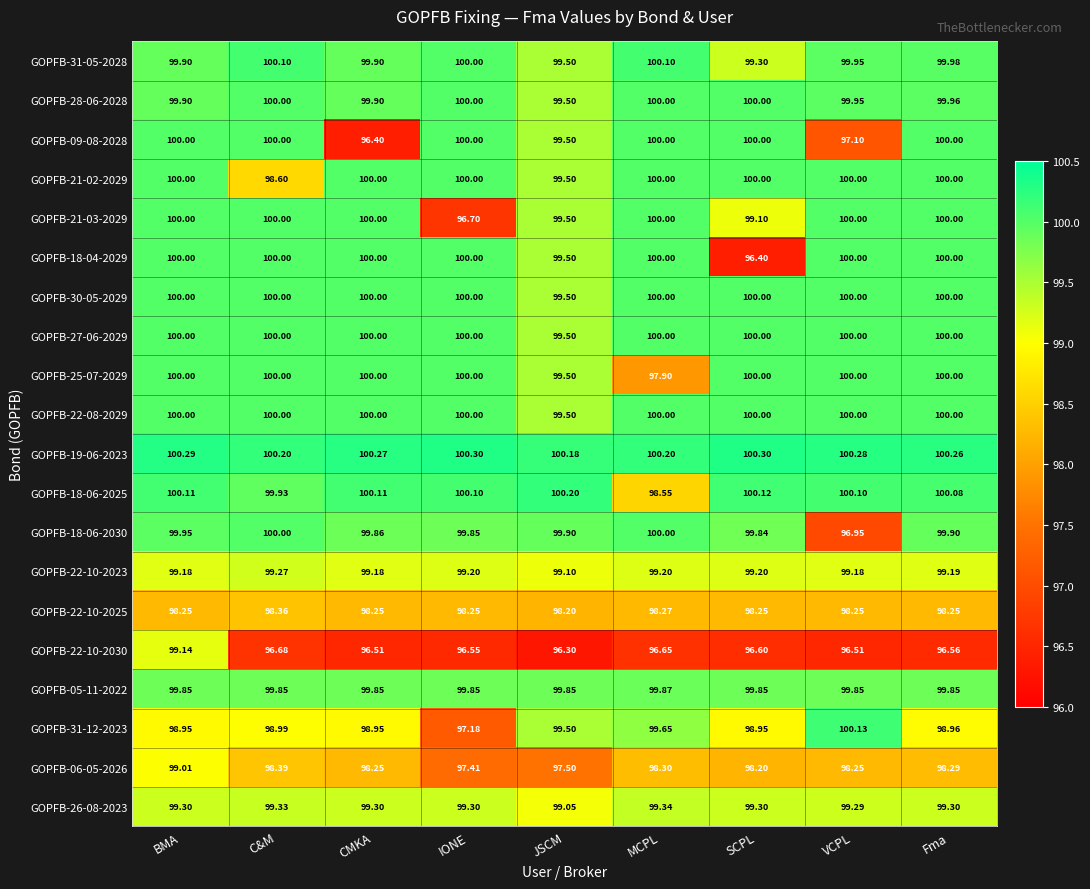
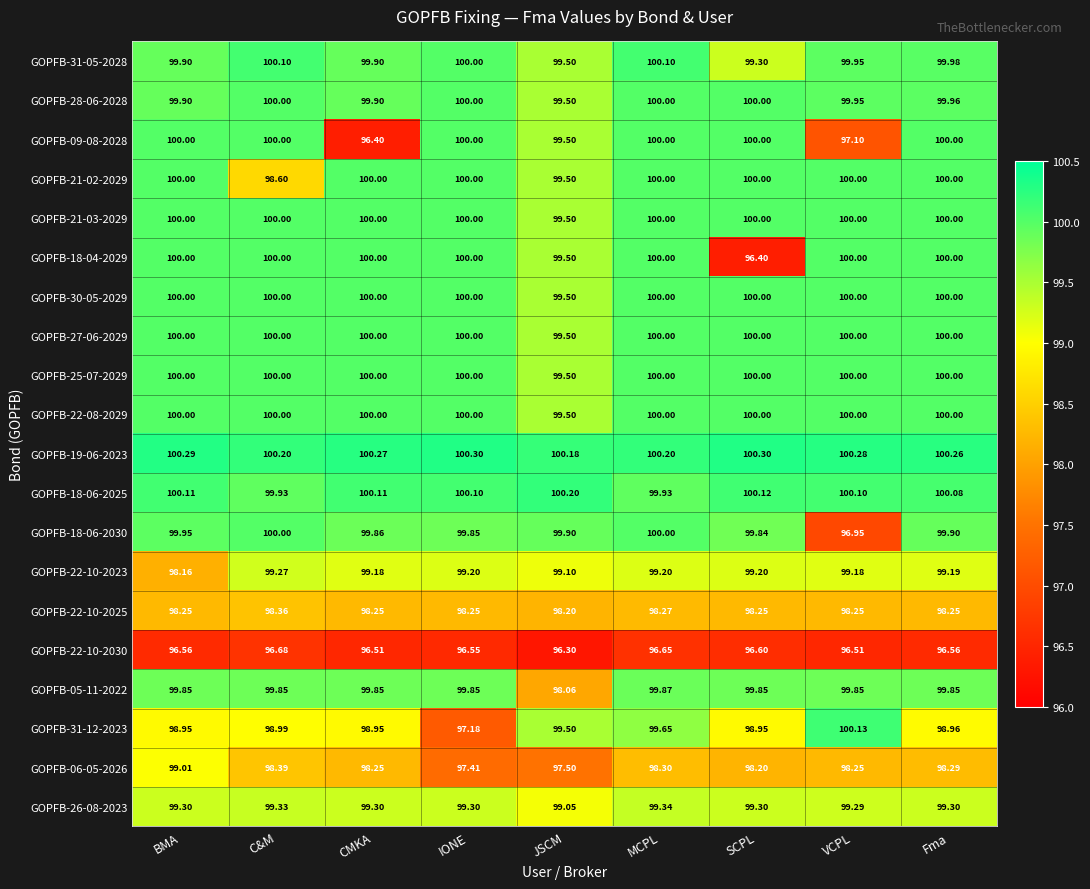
  {
    "GOPFB-31-05-2028": {
      "BMA": 99.90,
      "C&M": 100.10,
      "CMKA": 99.90,
      "IONE": 100.00,
      "JSCM": 99.50,
      "MCPL": 100.10,
      "SCPL": 99.30,
      "VCPL": 99.95,
      "Fma": 99.98
    },
    "GOPFB-28-06-2028": {
      "BMA": 99.90,
      "C&M": 100.00,
      "CMKA": 99.90,
      "IONE": 100.00,
      "JSCM": 99.50,
      "MCPL": 100.00,
      "SCPL": 100.00,
      "VCPL": 99.95,
      "Fma": 99.96
    },
    "GOPFB-09-08-2028": {
      "BMA": 100.00,
      "C&M": 100.00,
      "CMKA": 96.40,
      "IONE": 100.00,
      "JSCM": 99.50,
      "MCPL": 100.00,
      "SCPL": 100.00,
      "VCPL": 97.10,
      "Fma": 100.00
    },
    "GOPFB-21-02-2029": {
      "BMA": 100.00,
      "C&M": 98.60,
      "CMKA": 100.00,
      "IONE": 100.00,
      "JSCM": 99.50,
      "MCPL": 100.00,
      "SCPL": 100.00,
      "VCPL": 100.00,
      "Fma": 100.00
    },
    "GOPFB-21-03-2029": {
      "BMA": 100.00,
      "C&M": 100.00,
      "CMKA": 100.00,
-     "IONE": 96.70,
+     "IONE": 100.00,
      "JSCM": 99.50,
      "MCPL": 100.00,
-     "SCPL": 99.10,
+     "SCPL": 100.00,
      "VCPL": 100.00,
      "Fma": 100.00
    },
    "GOPFB-18-04-2029": {
      "BMA": 100.00,
      "C&M": 100.00,
      "CMKA": 100.00,
      "IONE": 100.00,
      "JSCM": 99.50,
      "MCPL": 100.00,
      "SCPL": 96.40,
      "VCPL": 100.00,
      "Fma": 100.00
    },
    "GOPFB-30-05-2029": {
      "BMA": 100.00,
      "C&M": 100.00,
      "CMKA": 100.00,
      "IONE": 100.00,
      "JSCM": 99.50,
      "MCPL": 100.00,
      "SCPL": 100.00,
      "VCPL": 100.00,
      "Fma": 100.00
    },
    "GOPFB-27-06-2029": {
      "BMA": 100.00,
      "C&M": 100.00,
      "CMKA": 100.00,
      "IONE": 100.00,
      "JSCM": 99.50,
      "MCPL": 100.00,
      "SCPL": 100.00,
      "VCPL": 100.00,
      "Fma": 100.00
    },
    "GOPFB-25-07-2029": {
      "BMA": 100.00,
      "C&M": 100.00,
      "CMKA": 100.00,
      "IONE": 100.00,
      "JSCM": 99.50,
-     "MCPL": 97.90,
+     "MCPL": 100.00,
      "SCPL": 100.00,
      "VCPL": 100.00,
      "Fma": 100.00
    },
    "GOPFB-22-08-2029": {
      "BMA": 100.00,
      "C&M": 100.00,
      "CMKA": 100.00,
      "IONE": 100.00,
      "JSCM": 99.50,
      "MCPL": 100.00,
      "SCPL": 100.00,
      "VCPL": 100.00,
      "Fma": 100.00
    },
    "GOPFB-19-06-2023": {
      "BMA": 100.29,
      "C&M": 100.20,
      "CMKA": 100.27,
      "IONE": 100.30,
      "JSCM": 100.18,
      "MCPL": 100.20,
      "SCPL": 100.30,
      "VCPL": 100.28,
      "Fma": 100.26
    },
    "GOPFB-18-06-2025": {
      "BMA": 100.11,
      "C&M": 99.93,
      "CMKA": 100.11,
      "IONE": 100.10,
      "JSCM": 100.20,
-     "MCPL": 98.55,
+     "MCPL": 99.93,
      "SCPL": 100.12,
      "VCPL": 100.10,
      "Fma": 100.08
    },
    "GOPFB-18-06-2030": {
      "BMA": 99.95,
      "C&M": 100.00,
      "CMKA": 99.86,
      "IONE": 99.85,
      "JSCM": 99.90,
      "MCPL": 100.00,
      "SCPL": 99.84,
      "VCPL": 96.95,
      "Fma": 99.90
    },
    "GOPFB-22-10-2023": {
-     "BMA": 99.18,
+     "BMA": 98.16,
      "C&M": 99.27,
      "CMKA": 99.18,
      "IONE": 99.20,
      "JSCM": 99.10,
      "MCPL": 99.20,
      "SCPL": 99.20,
      "VCPL": 99.18,
      "Fma": 99.19
    },
    "GOPFB-22-10-2025": {
      "BMA": 98.25,
      "C&M": 98.36,
      "CMKA": 98.25,
      "IONE": 98.25,
      "JSCM": 98.20,
      "MCPL": 98.27,
      "SCPL": 98.25,
      "VCPL": 98.25,
      "Fma": 98.25
    },
    "GOPFB-22-10-2030": {
-     "BMA": 99.14,
+     "BMA": 96.56,
      "C&M": 96.68,
      "CMKA": 96.51,
      "IONE": 96.55,
      "JSCM": 96.30,
      "MCPL": 96.65,
      "SCPL": 96.60,
      "VCPL": 96.51,
      "Fma": 96.56
    },
    "GOPFB-05-11-2022": {
      "BMA": 99.85,
      "C&M": 99.85,
      "CMKA": 99.85,
      "IONE": 99.85,
-     "JSCM": 99.85,
+     "JSCM": 98.06,
      "MCPL": 99.87,
      "SCPL": 99.85,
      "VCPL": 99.85,
      "Fma": 99.85
    },
    "GOPFB-31-12-2023": {
      "BMA": 98.95,
      "C&M": 98.99,
      "CMKA": 98.95,
      "IONE": 97.18,
      "JSCM": 99.50,
      "MCPL": 99.65,
      "SCPL": 98.95,
      "VCPL": 100.13,
      "Fma": 98.96
    },
    "GOPFB-06-05-2026": {
      "BMA": 99.01,
      "C&M": 98.39,
      "CMKA": 98.25,
      "IONE": 97.41,
      "JSCM": 97.50,
      "MCPL": 98.30,
      "SCPL": 98.20,
      "VCPL": 98.25,
      "Fma": 98.29
    },
    "GOPFB-26-08-2023": {
      "BMA": 99.30,
      "C&M": 99.33,
      "CMKA": 99.30,
      "IONE": 99.30,
      "JSCM": 99.05,
      "MCPL": 99.34,
      "SCPL": 99.30,
      "VCPL": 99.29,
      "Fma": 99.30
    }
  }
